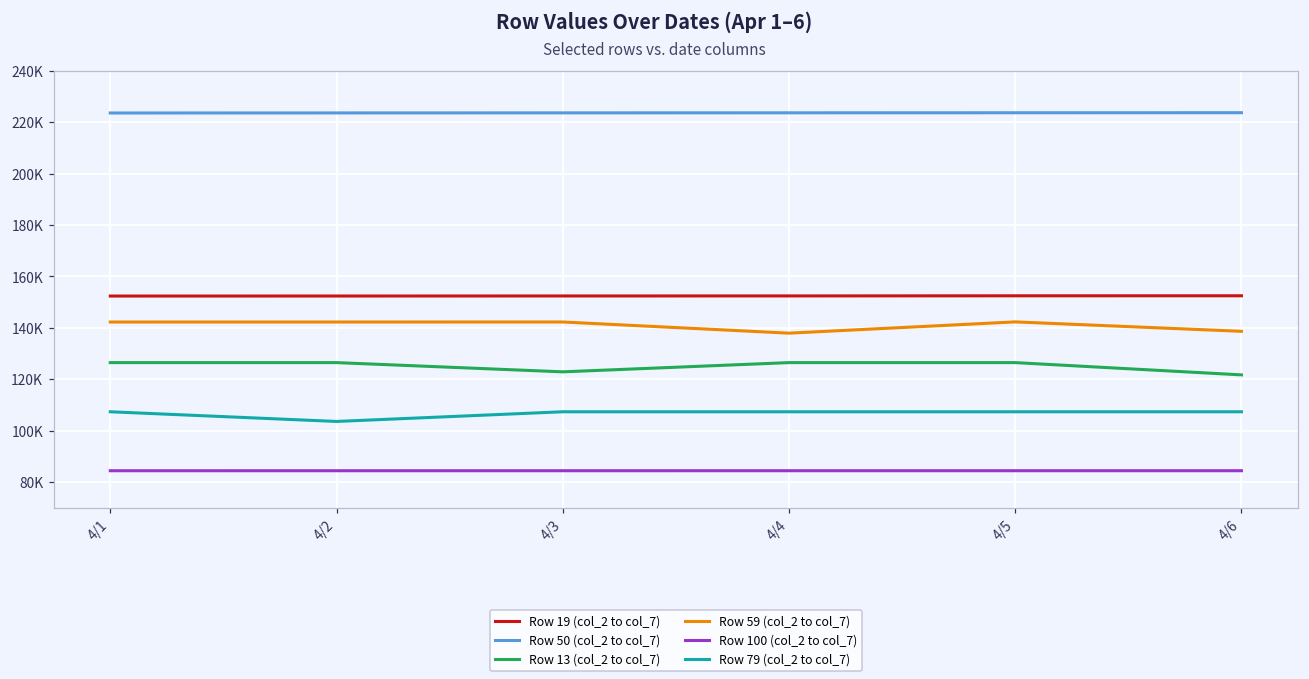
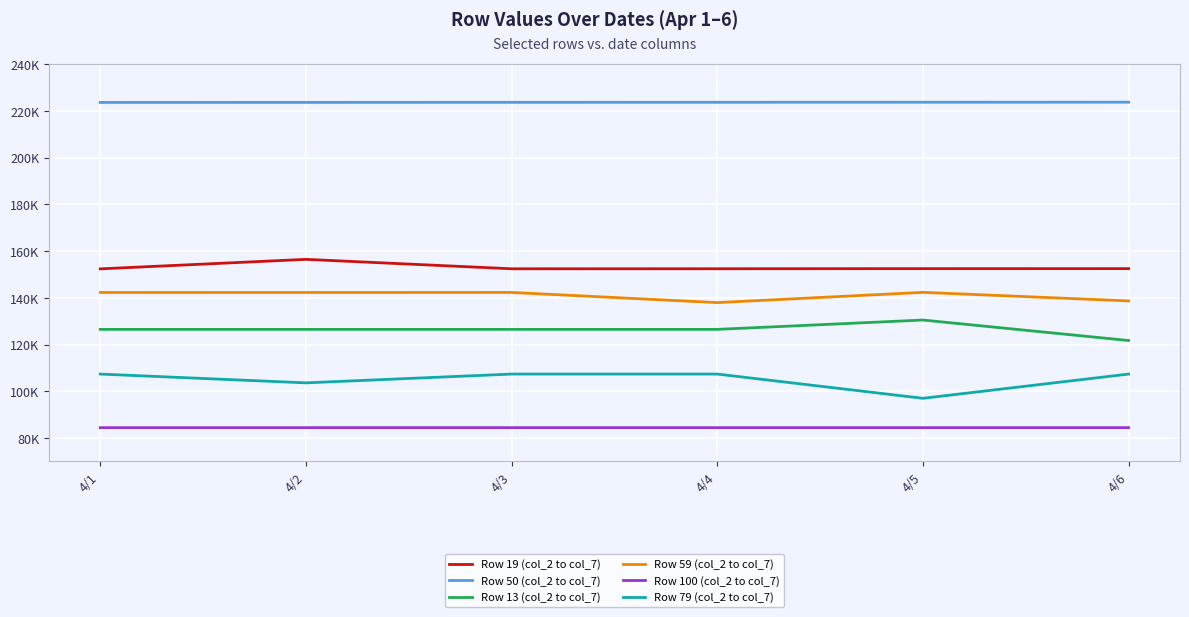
  {
    "Row 19 (col_2 to col_7)": {
      "4/1": 152000,
-     "4/2": 152000,
+     "4/2": 156000,
      "4/3": 152000,
      "4/4": 152000,
      "4/5": 152000,
      "4/6": 152000
    },
    "Row 50 (col_2 to col_7)": {
      "4/1": 224000,
      "4/2": 224000,
      "4/3": 224000,
      "4/4": 224000,
      "4/5": 224000,
      "4/6": 224000
    },
    "Row 13 (col_2 to col_7)": {
      "4/1": 126000,
      "4/2": 126000,
-     "4/3": 123000,
+     "4/3": 126000,
      "4/4": 126000,
-     "4/5": 126000,
+     "4/5": 130000,
      "4/6": 122000
    },
    "Row 59 (col_2 to col_7)": {
      "4/1": 142000,
      "4/2": 142000,
      "4/3": 142000,
      "4/4": 138000,
      "4/5": 142000,
      "4/6": 139000
    },
    "Row 100 (col_2 to col_7)": {
      "4/1": 84000,
      "4/2": 84000,
      "4/3": 84000,
      "4/4": 84000,
      "4/5": 84000,
      "4/6": 84000
    },
    "Row 79 (col_2 to col_7)": {
      "4/1": 107000,
      "4/2": 104000,
      "4/3": 107000,
      "4/4": 107000,
-     "4/5": 107000,
+     "4/5": 97000,
      "4/6": 107000
    }
  }
